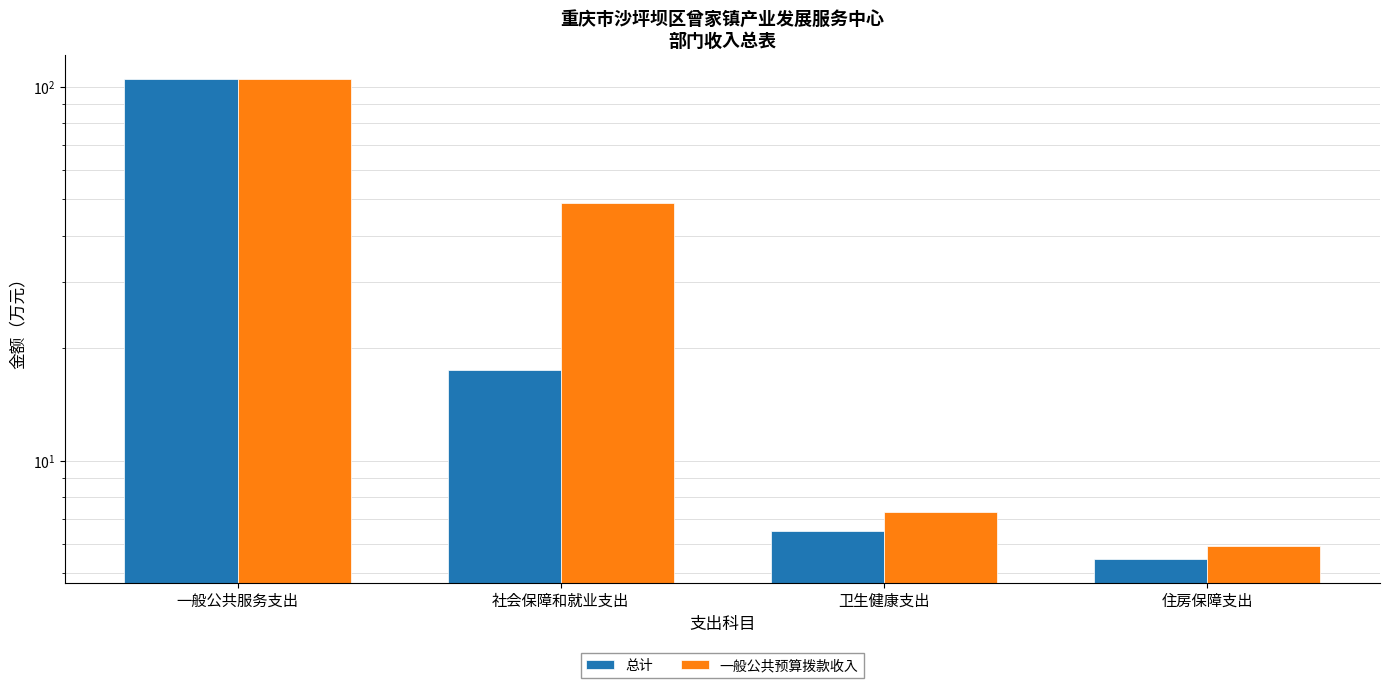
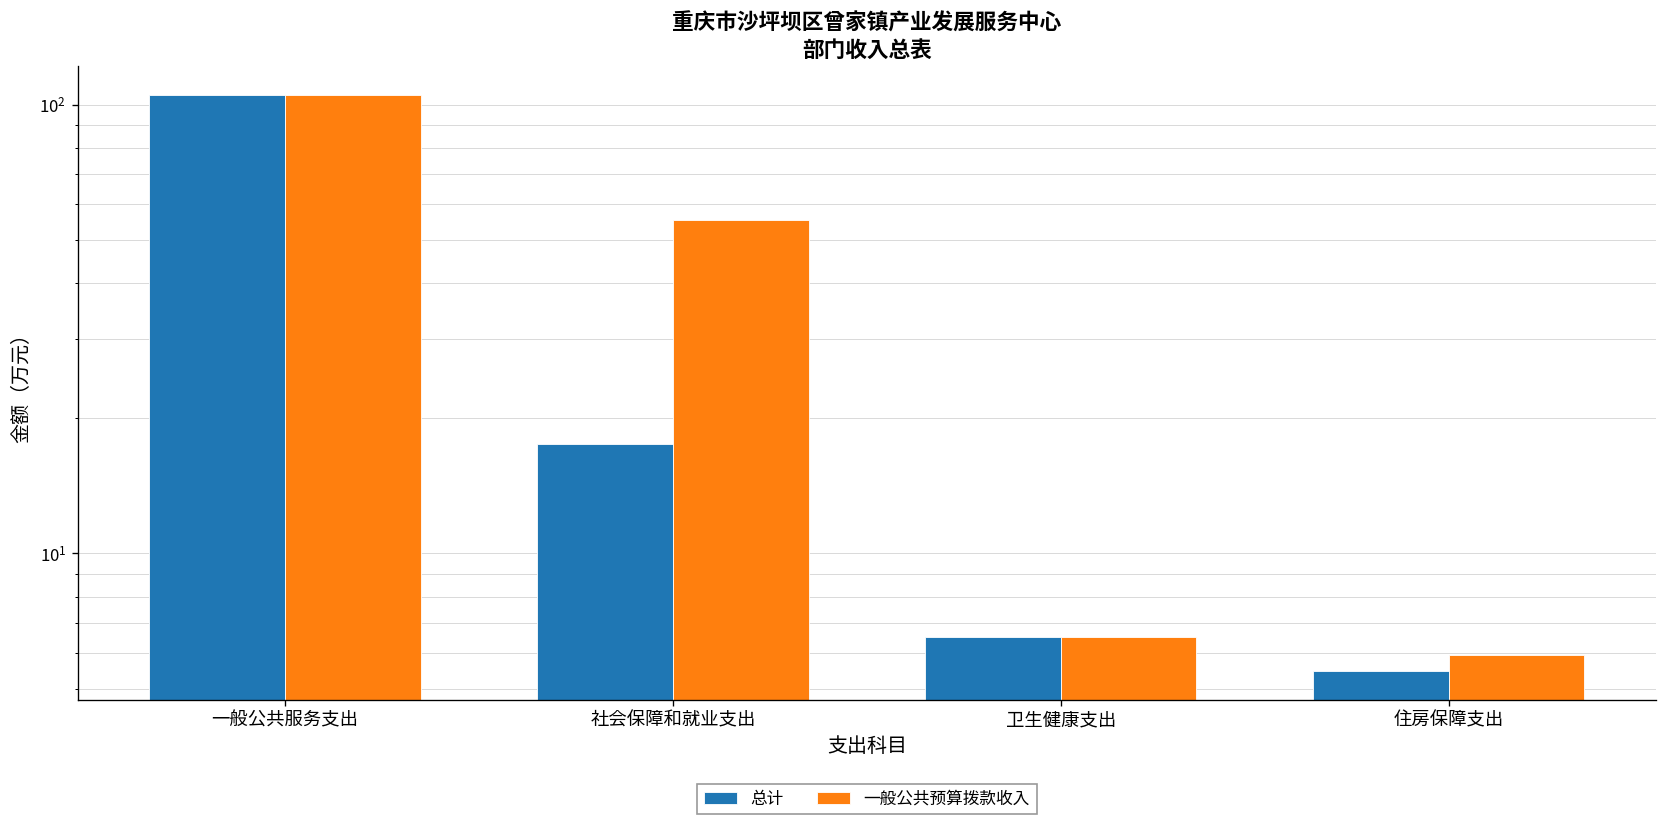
  {
    "总计": {
      "一般公共服务支出": 105,
      "社会保障和就业支出": 18,
      "卫生健康支出": 6.5,
      "住房保障支出": 5.5
    },
    "一般公共预算拨款收入": {
      "一般公共服务支出": 105,
-     "社会保障和就业支出": 49,
-     "卫生健康支出": 7.3,
+     "社会保障和就业支出": 55,
+     "卫生健康支出": 6.5,
      "住房保障支出": 5.9
    }
  }
